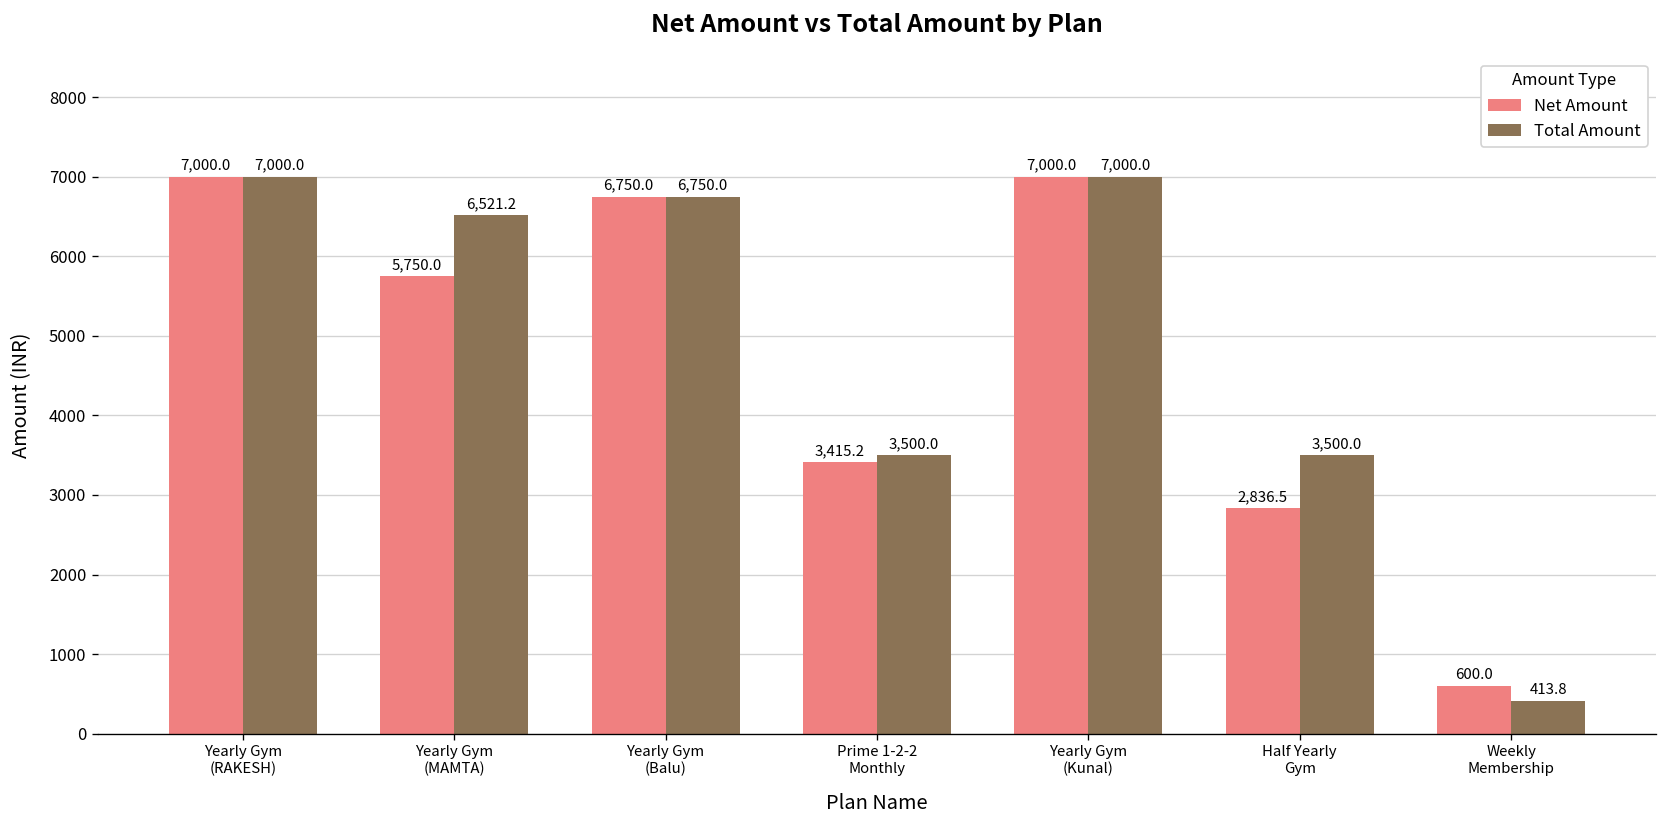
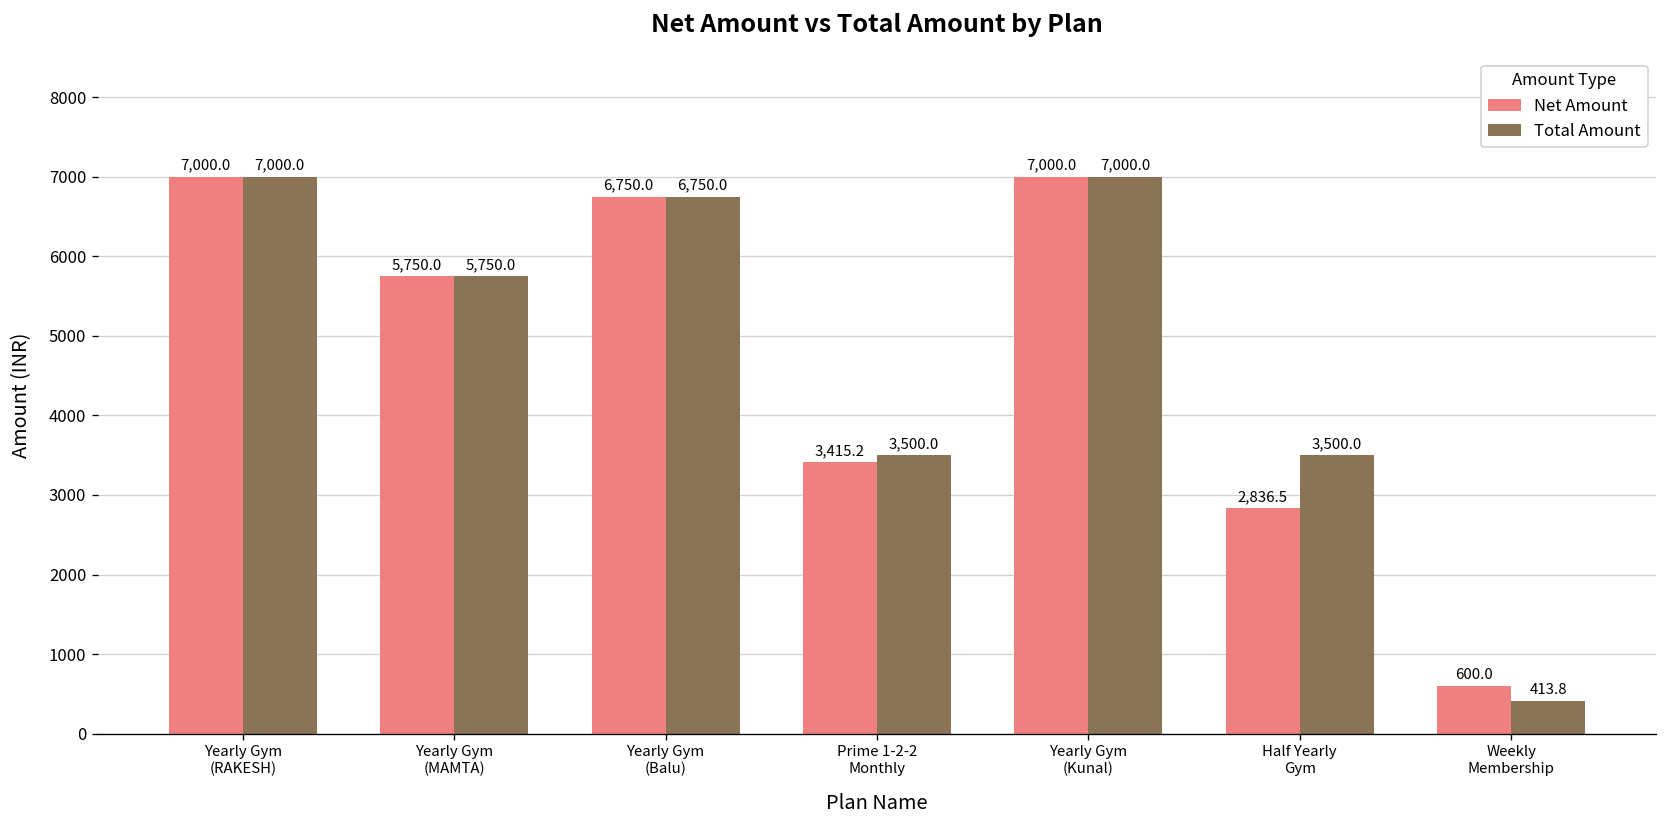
  {
    "Net Amount": {
      "Yearly Gym (RAKESH)": "7,000.0",
      "Yearly Gym (MAMTA)": "5,750.0",
      "Yearly Gym (Balu)": "6,750.0",
      "Prime 1-2-2 Monthly": "3,415.2",
      "Yearly Gym (Kunal)": "7,000.0",
      "Half Yearly Gym": "2,836.5",
      "Weekly Membership": "600.0"
    },
    "Total Amount": {
      "Yearly Gym (RAKESH)": "7,000.0",
-     "Yearly Gym (MAMTA)": "6,521.2",
+     "Yearly Gym (MAMTA)": "5,750.0",
      "Yearly Gym (Balu)": "6,750.0",
      "Prime 1-2-2 Monthly": "3,500.0",
      "Yearly Gym (Kunal)": "7,000.0",
      "Half Yearly Gym": "3,500.0",
      "Weekly Membership": "413.8"
    }
  }
